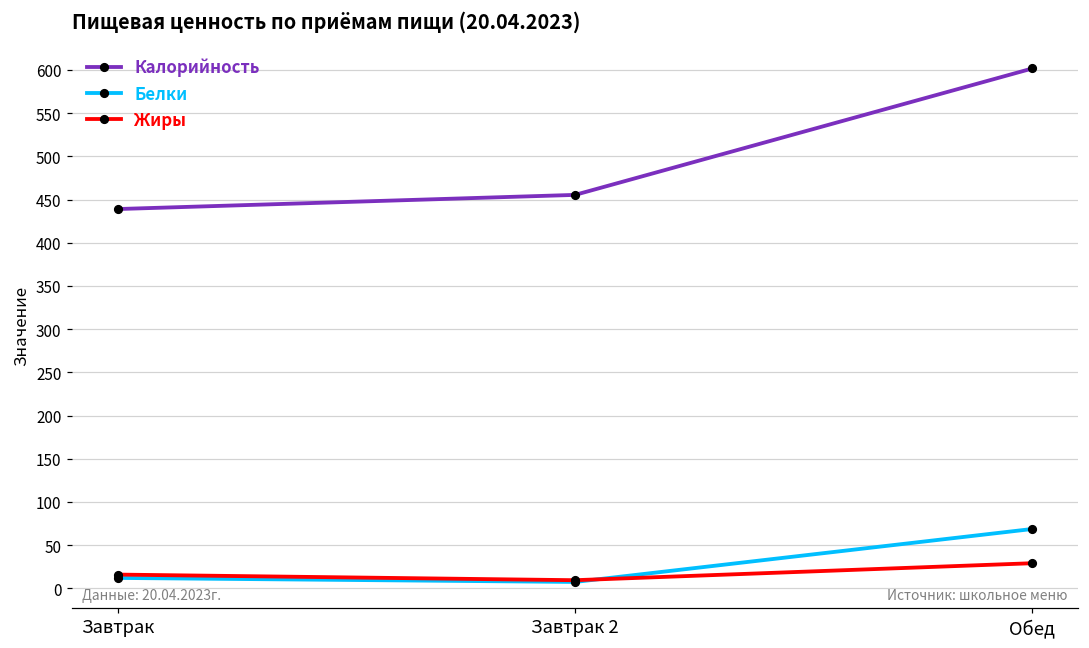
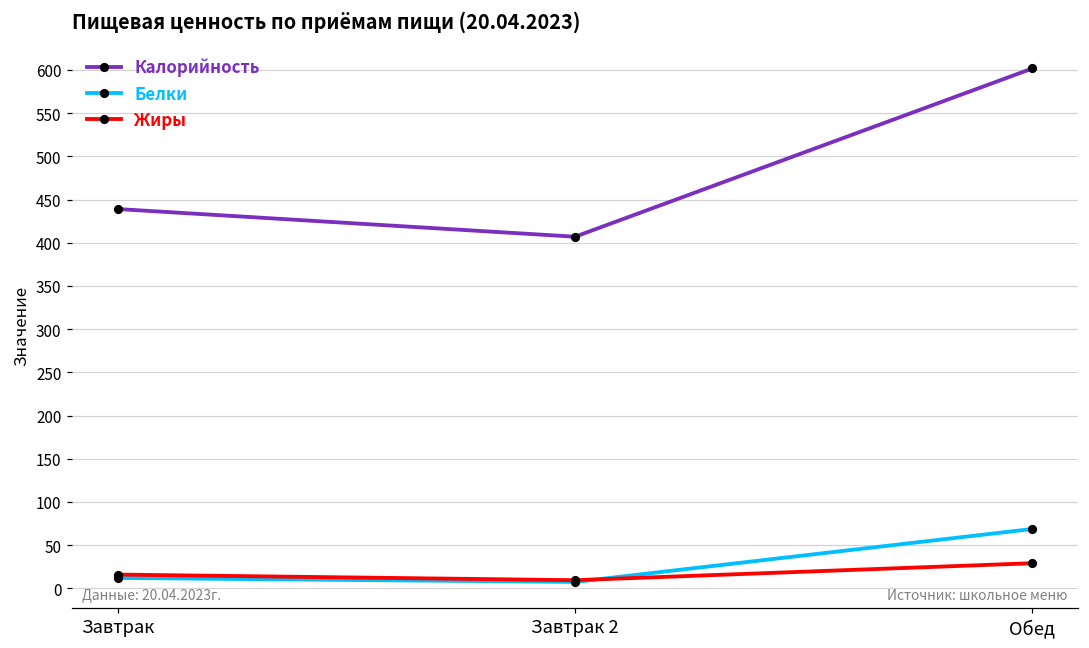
  {
    "Калорийность": {
      "Завтрак": 440,
-     "Завтрак 2": 460,
+     "Завтрак 2": 410,
      "Обед": 600
    },
    "Белки": {
      "Обед": 70
    },
    "Жиры": {
      "Завтрак": 20,
      "Обед": 30
    }
  }
